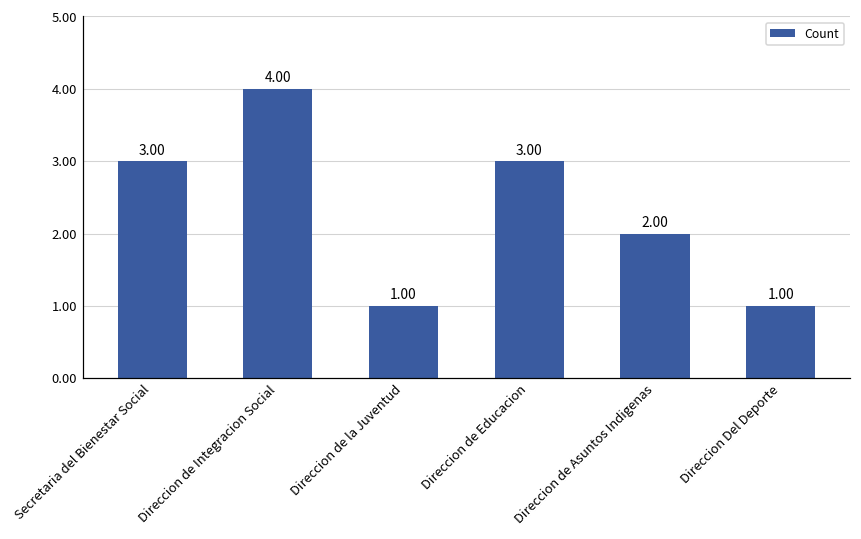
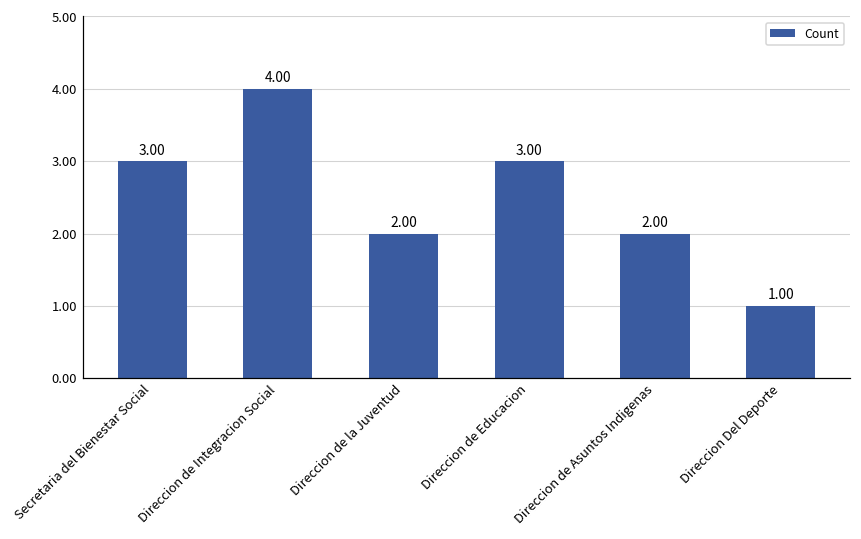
  {
    "Secretaria del Bienestar Social": 3.00,
    "Direccion de Integracion Social": 4.00,
-   "Direccion de la Juventud": 1.00,
+   "Direccion de la Juventud": 2.00,
    "Direccion de Educacion": 3.00,
    "Direccion de Asuntos Indigenas": 2.00,
    "Direccion Del Deporte": 1.00
  }
